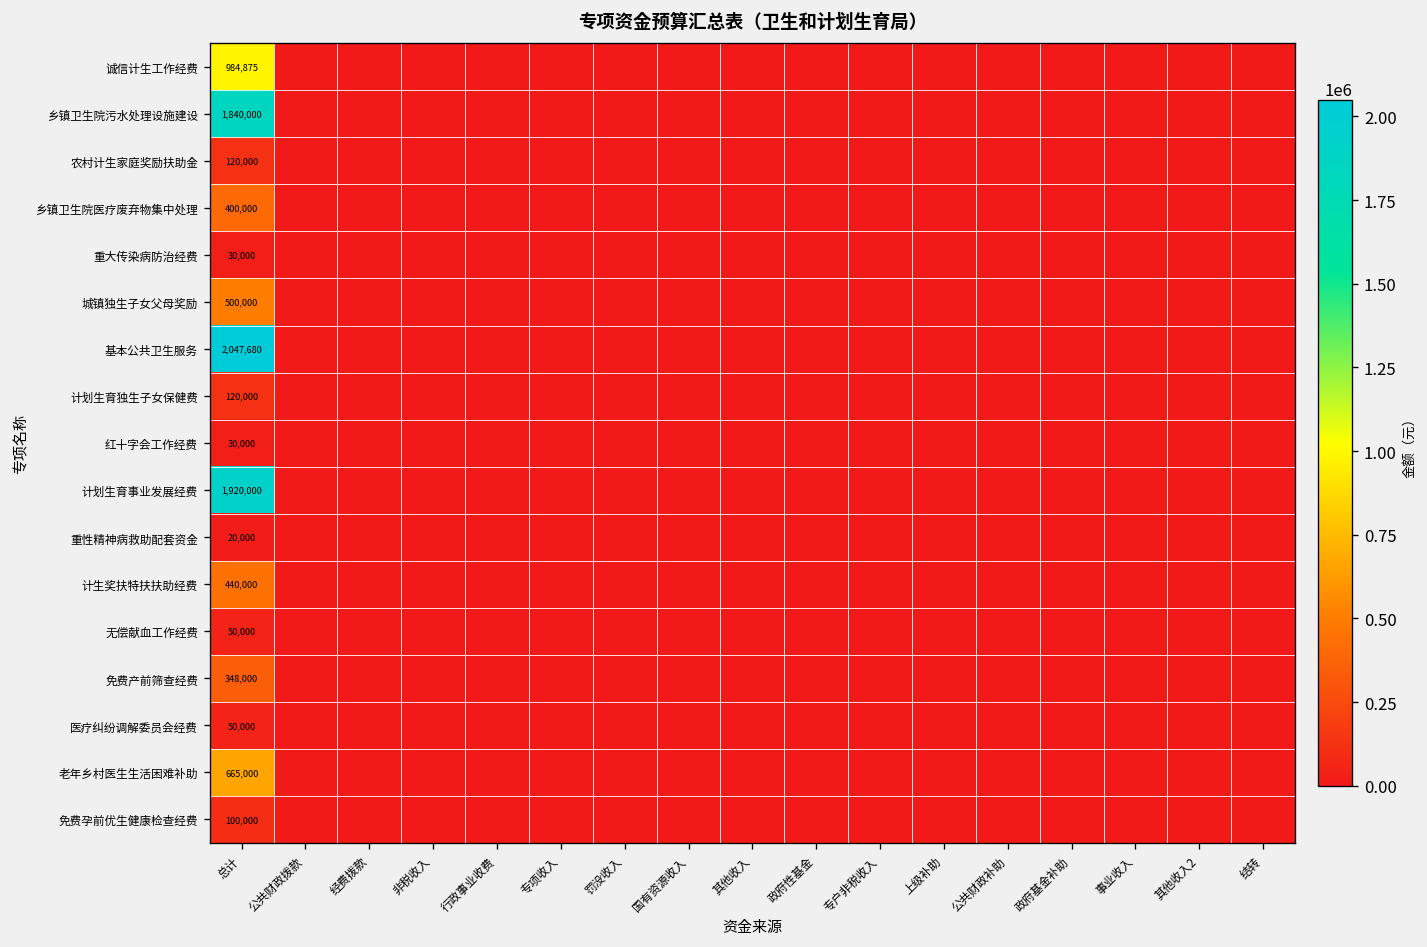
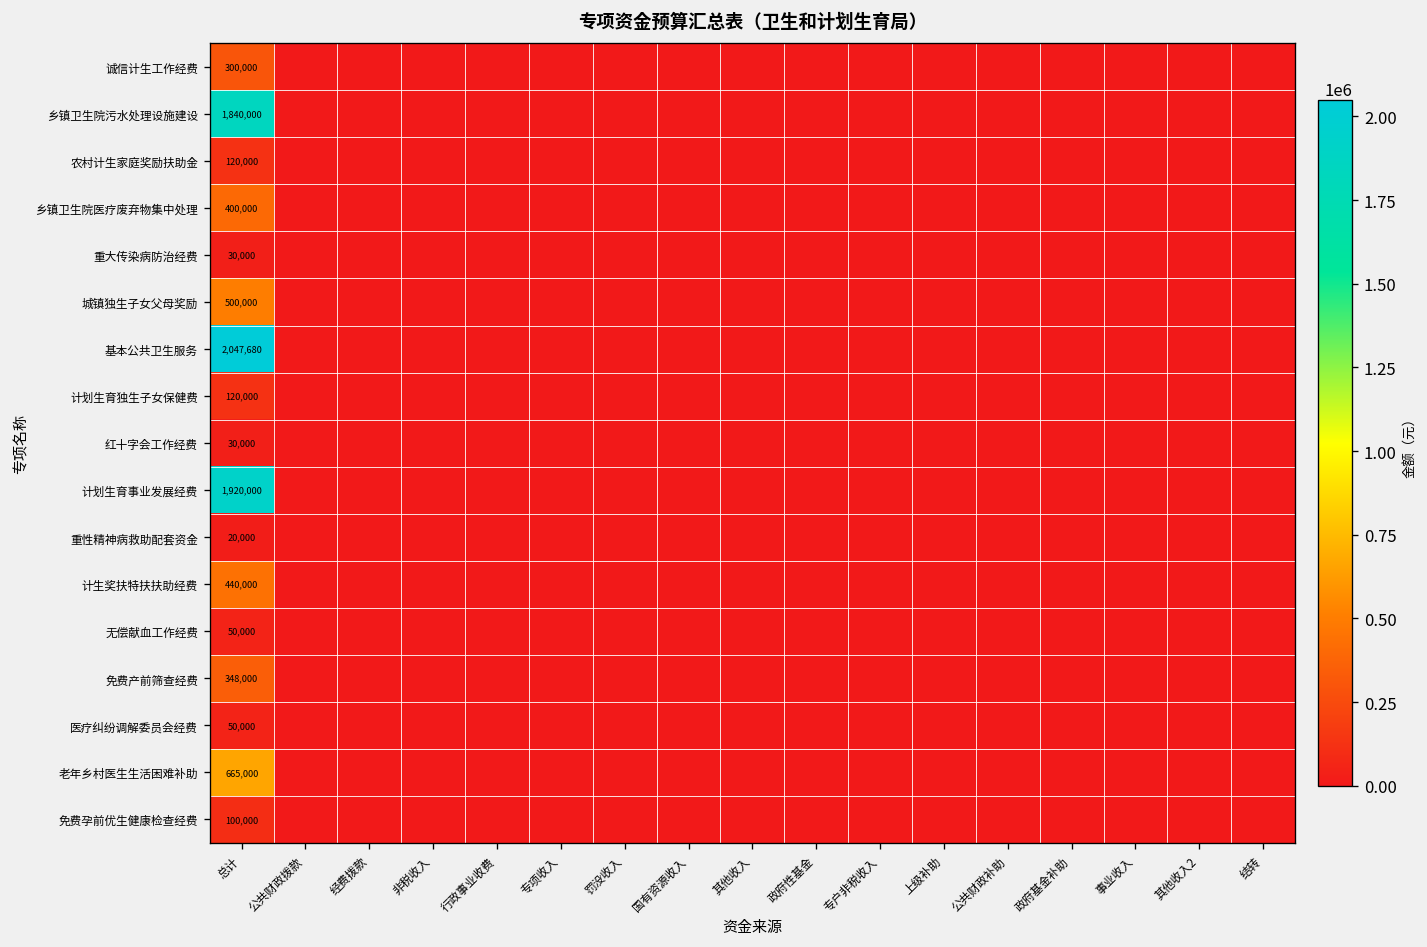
  {
    "诚信计生工作经费": {
-     "总计": "984,875"
+     "总计": "300,000"
    },
    "乡镇卫生院污水处理设施建设": {
      "总计": "1,840,000"
    },
    "农村计生家庭奖励扶助金": {
      "总计": "120,000"
    },
    "乡镇卫生院医疗废弃物集中处理": {
      "总计": "400,000"
    },
    "重大传染病防治经费": {
      "总计": "30,000"
    },
    "城镇独生子女父母奖励": {
      "总计": "500,000"
    },
    "基本公共卫生服务": {
      "总计": "2,047,680"
    },
    "计划生育独生子女保健费": {
      "总计": "120,000"
    },
    "红十字会工作经费": {
      "总计": "30,000"
    },
    "计划生育事业发展经费": {
      "总计": "1,920,000"
    },
    "重性精神病救助配套资金": {
      "总计": "20,000"
    },
    "计生奖扶特扶扶助经费": {
      "总计": "440,000"
    },
    "无偿献血工作经费": {
      "总计": "50,000"
    },
    "免费产前筛查经费": {
      "总计": "348,000"
    },
    "医疗纠纷调解委员会经费": {
      "总计": "50,000"
    },
    "老年乡村医生生活困难补助": {
      "总计": "665,000"
    },
    "免费孕前优生健康检查经费": {
      "总计": "100,000"
    }
  }
